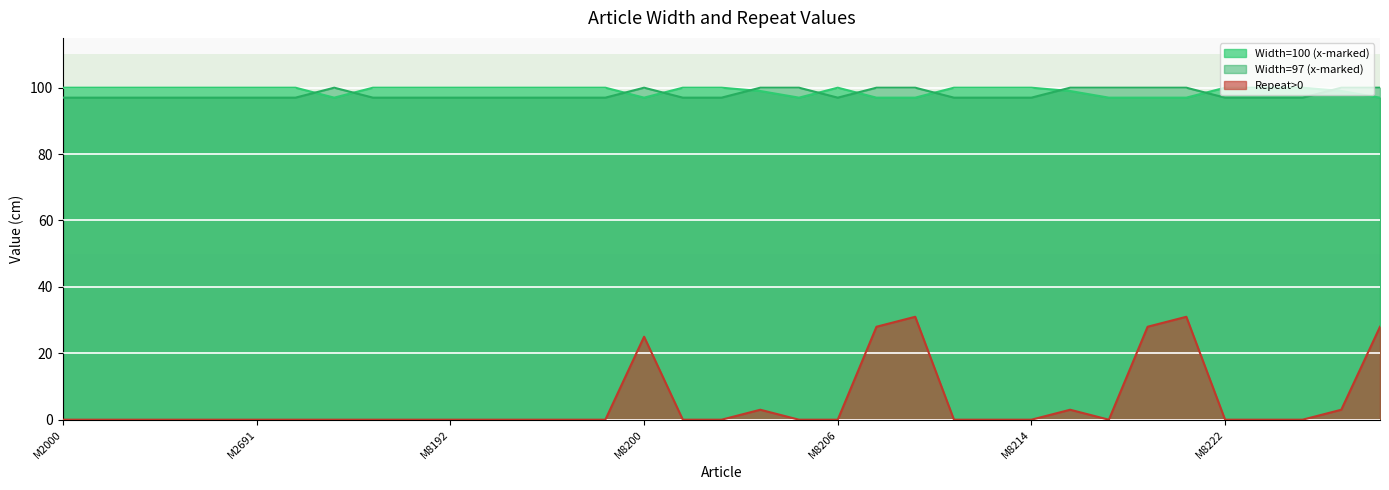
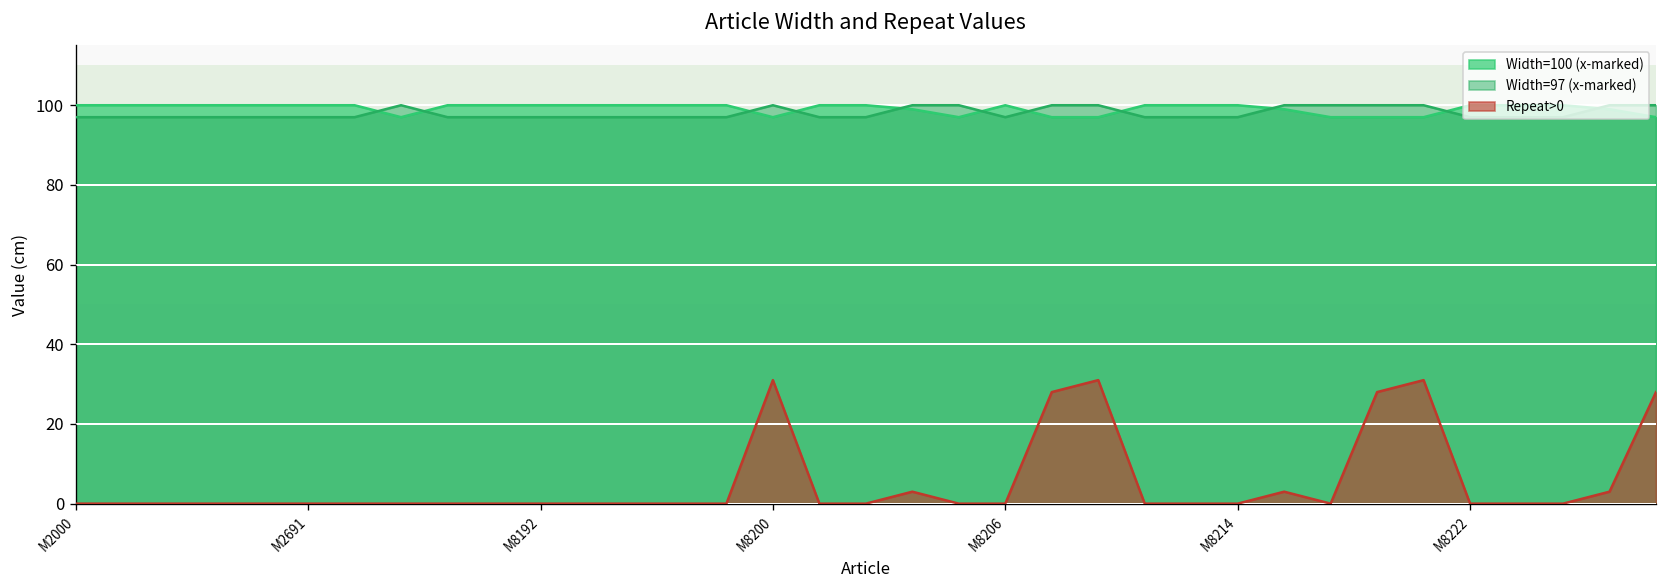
  {
    "Repeat>0": {
      "M2000": 0,
      "M2691": 0,
      "M8192": 0,
-     "M8200": 25,
+     "M8200": 31,
      "M8206": 0,
      "M8214": 0,
      "M8222": 0
    }
  }
